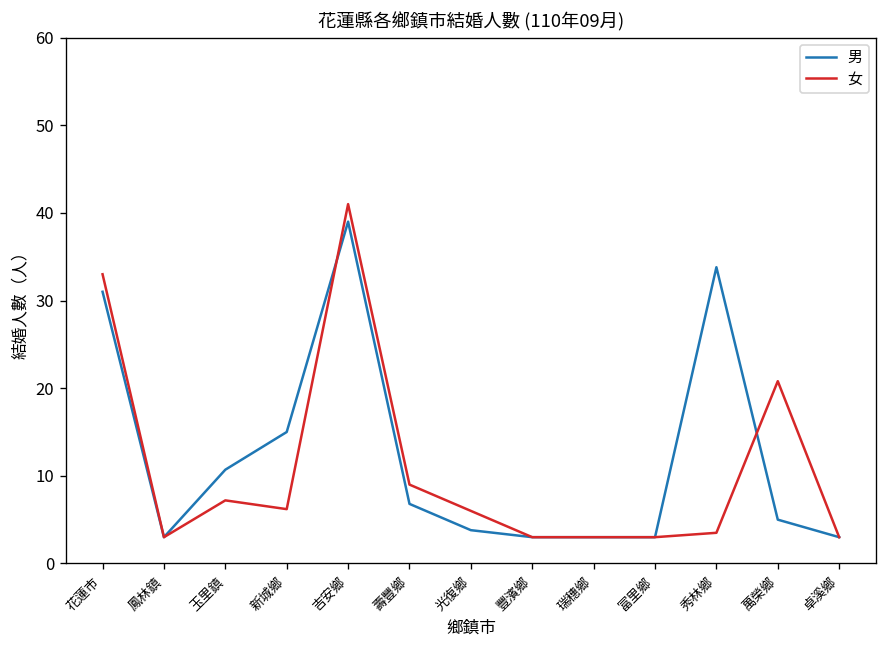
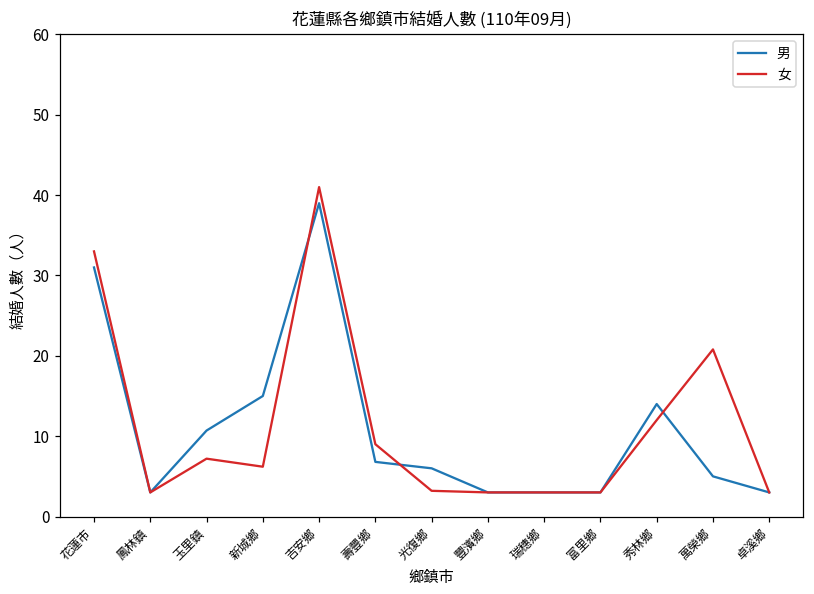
  {
    "男": {
      "花蓮市": 31,
      "玉里鎮": 11,
      "新城鄉": 15,
      "吉安鄉": 39,
      "壽豐鄉": 7,
-     "光復鄉": 4,
-     "秀林鄉": 34,
+     "光復鄉": 6,
+     "秀林鄉": 14,
      "萬榮鄉": 5
    },
    "女": {
      "花蓮市": 33,
      "玉里鎮": 7,
      "新城鄉": 6,
      "吉安鄉": 41,
      "壽豐鄉": 9,
-     "光復鄉": 6,
-     "秀林鄉": 4,
+     "光復鄉": 3,
+     "秀林鄉": 12,
      "萬榮鄉": 21
    }
  }
